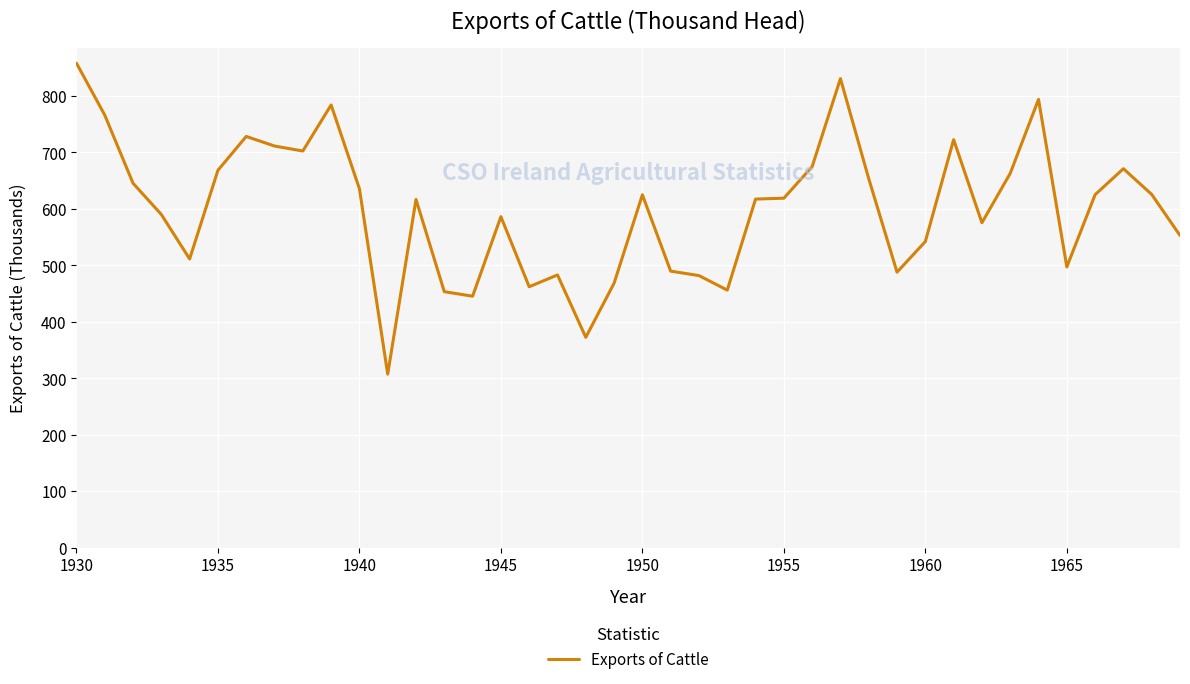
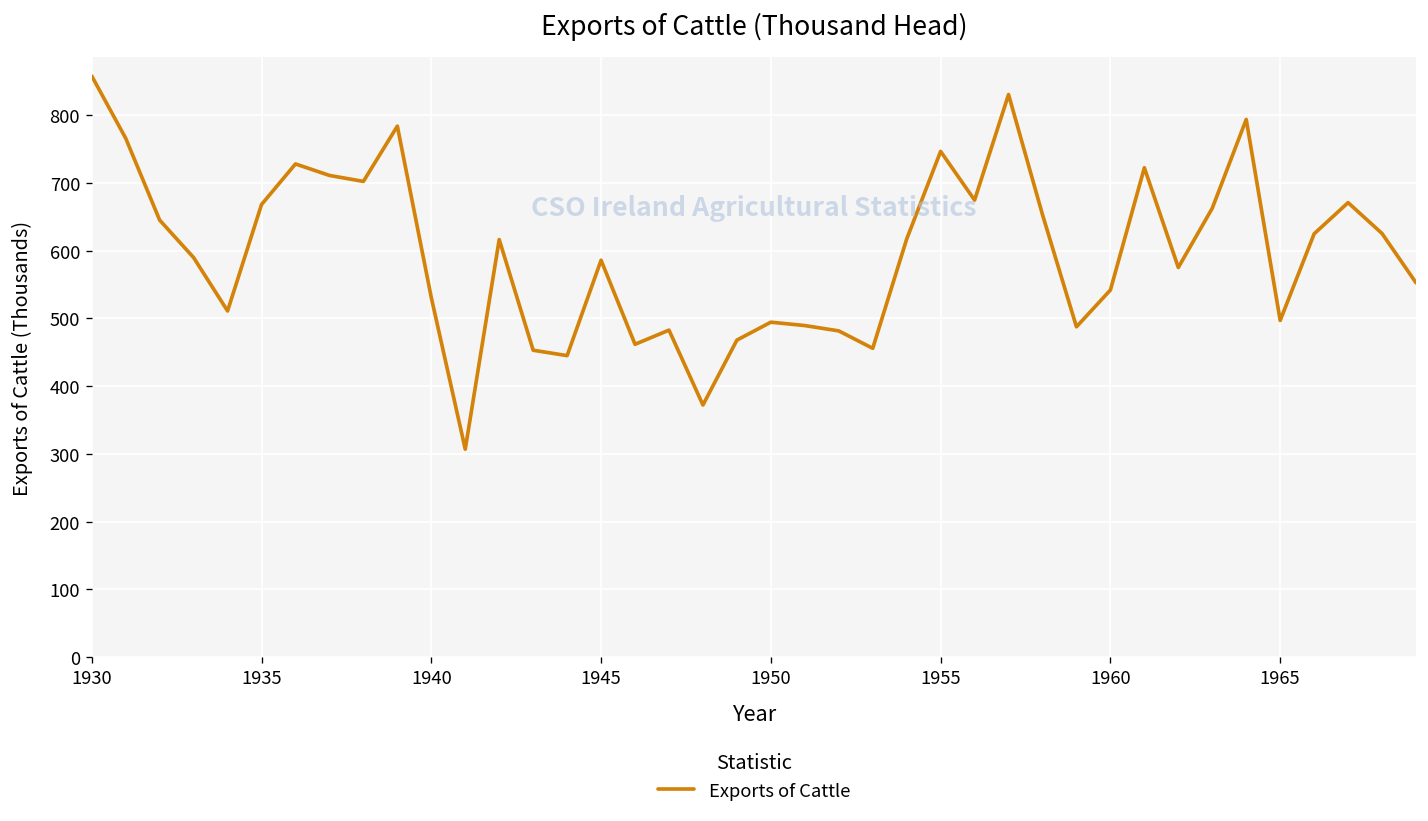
  {
    "1930": 860,
    "1935": 670,
-   "1940": 640,
+   "1940": 530,
    "1945": 590,
-   "1950": 620,
-   "1955": 620,
+   "1950": 490,
+   "1955": 750,
    "1960": 540,
    "1965": 500
  }
